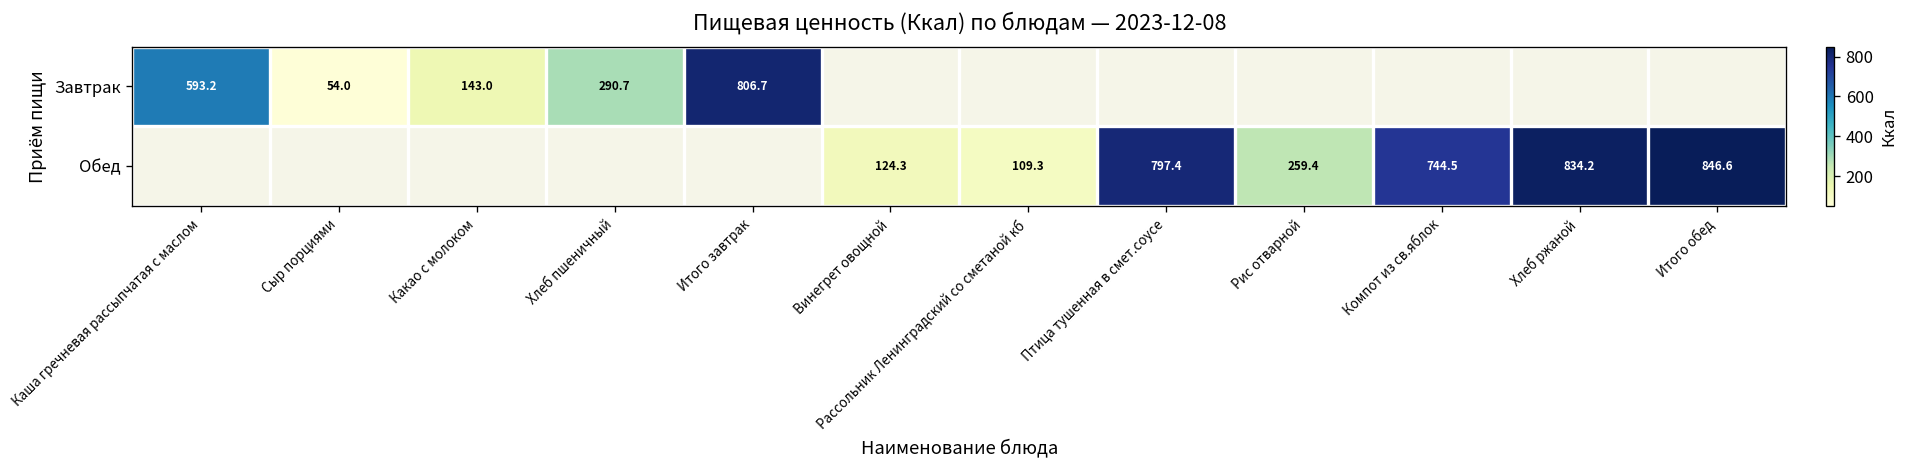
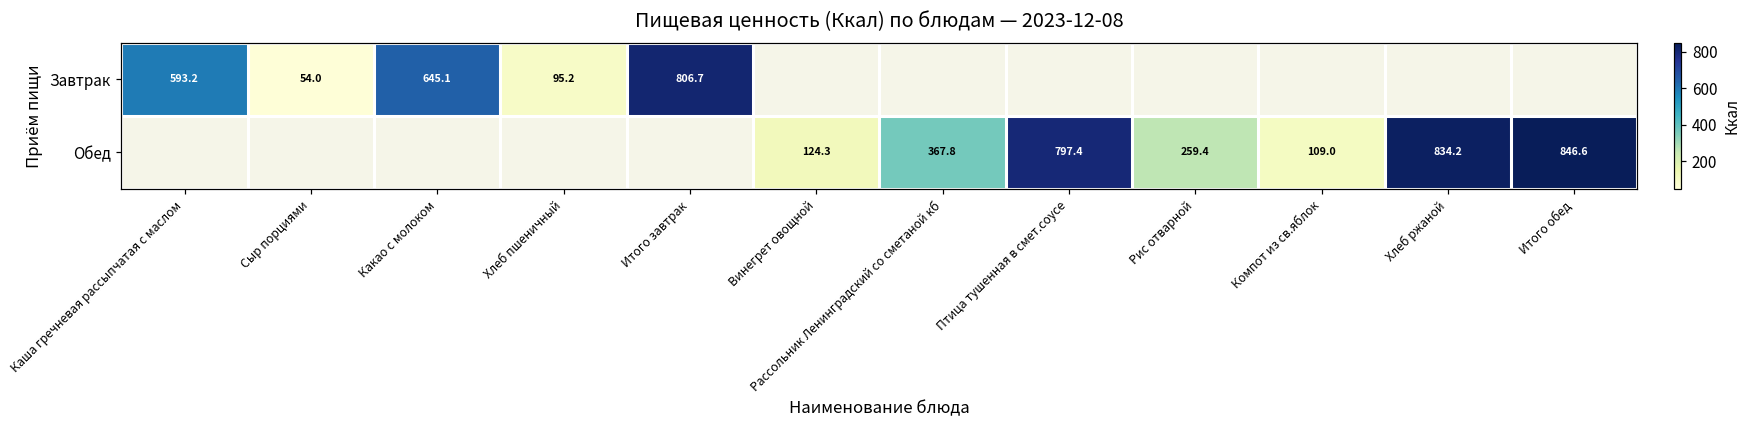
  {
    "Завтрак": {
      "Каша гречневая рассыпчатая с маслом": 593.2,
      "Сыр порциями": 54.0,
-     "Какао с молоком": 143.0,
-     "Хлеб пшеничный": 290.7,
+     "Какао с молоком": 645.1,
+     "Хлеб пшеничный": 95.2,
      "Итого завтрак": 806.7
    },
    "Обед": {
      "Винегрет овощной": 124.3,
-     "Рассольник Ленинградский со сметаной кб": 109.3,
+     "Рассольник Ленинградский со сметаной кб": 367.8,
      "Птица тушенная в смет.соусе": 797.4,
      "Рис отварной": 259.4,
-     "Компот из св.яблок": 744.5,
+     "Компот из св.яблок": 109.0,
      "Хлеб ржаной": 834.2,
      "Итого обед": 846.6
    }
  }
